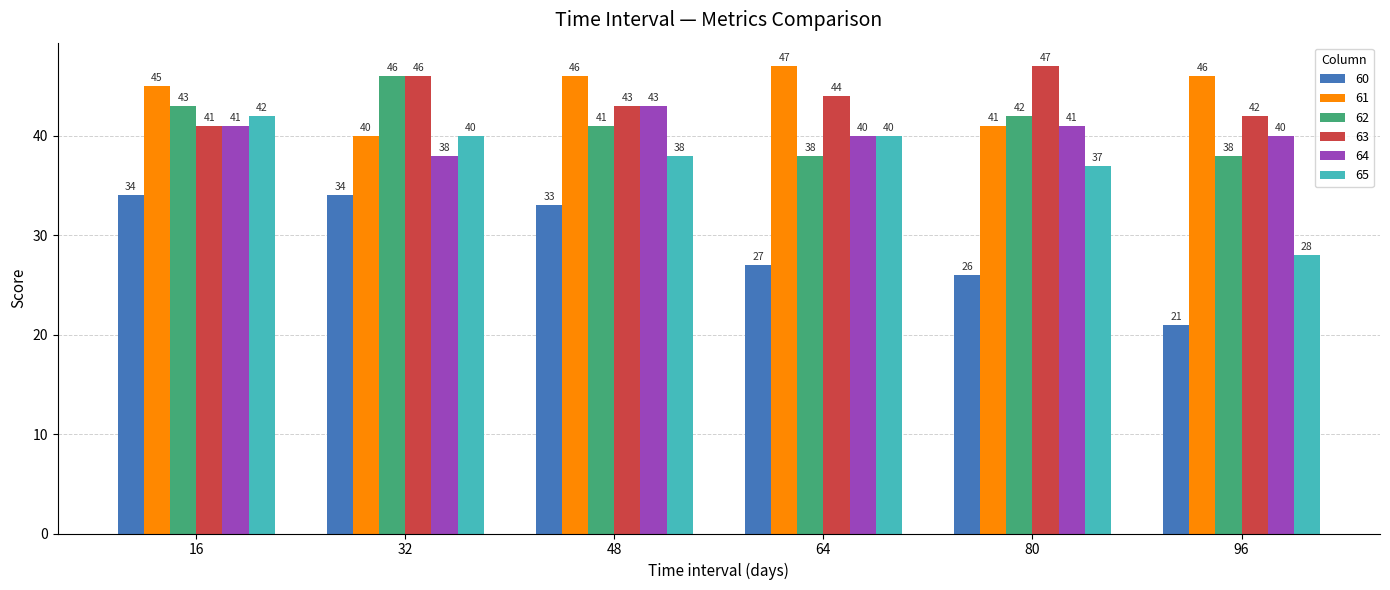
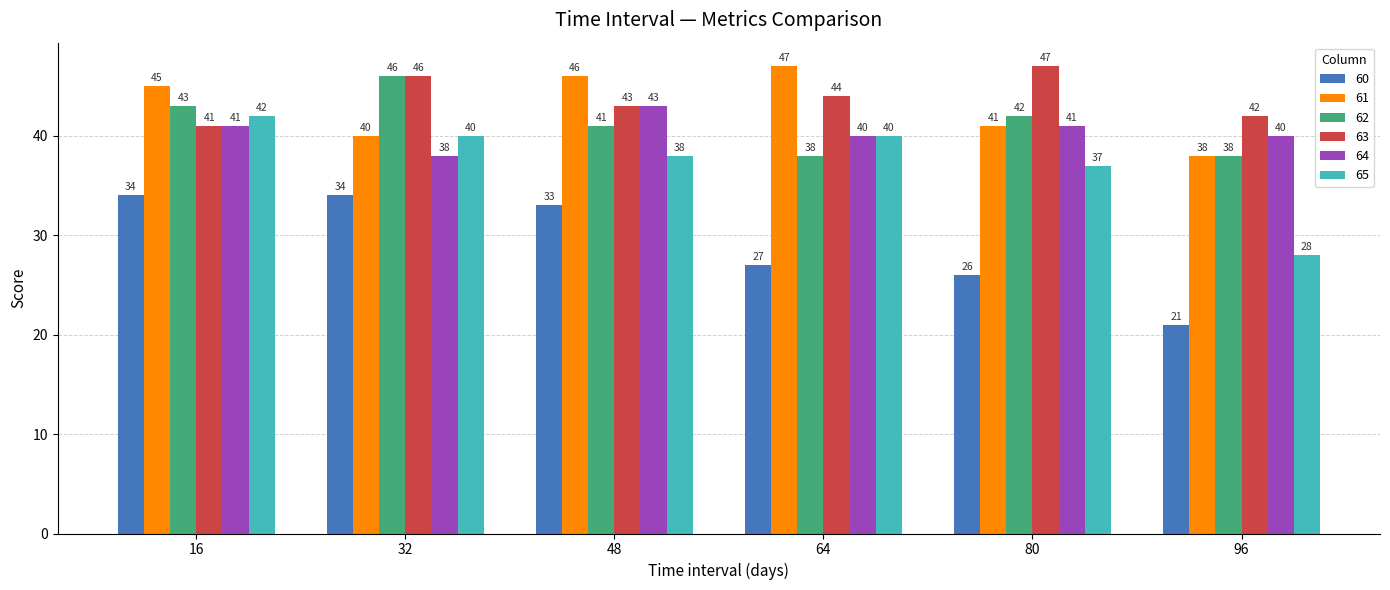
  {
    "60": {
      "16": 34,
      "32": 34,
      "48": 33,
      "64": 27,
      "80": 26,
      "96": 21
    },
    "61": {
      "16": 45,
      "32": 40,
      "48": 46,
      "64": 47,
      "80": 41,
-     "96": 46
+     "96": 38
    },
    "62": {
      "16": 43,
      "32": 46,
      "48": 41,
      "64": 38,
      "80": 42,
      "96": 38
    },
    "63": {
      "16": 41,
      "32": 46,
      "48": 43,
      "64": 44,
      "80": 47,
      "96": 42
    },
    "64": {
      "16": 41,
      "32": 38,
      "48": 43,
      "64": 40,
      "80": 41,
      "96": 40
    },
    "65": {
      "16": 42,
      "32": 40,
      "48": 38,
      "64": 40,
      "80": 37,
      "96": 28
    }
  }
